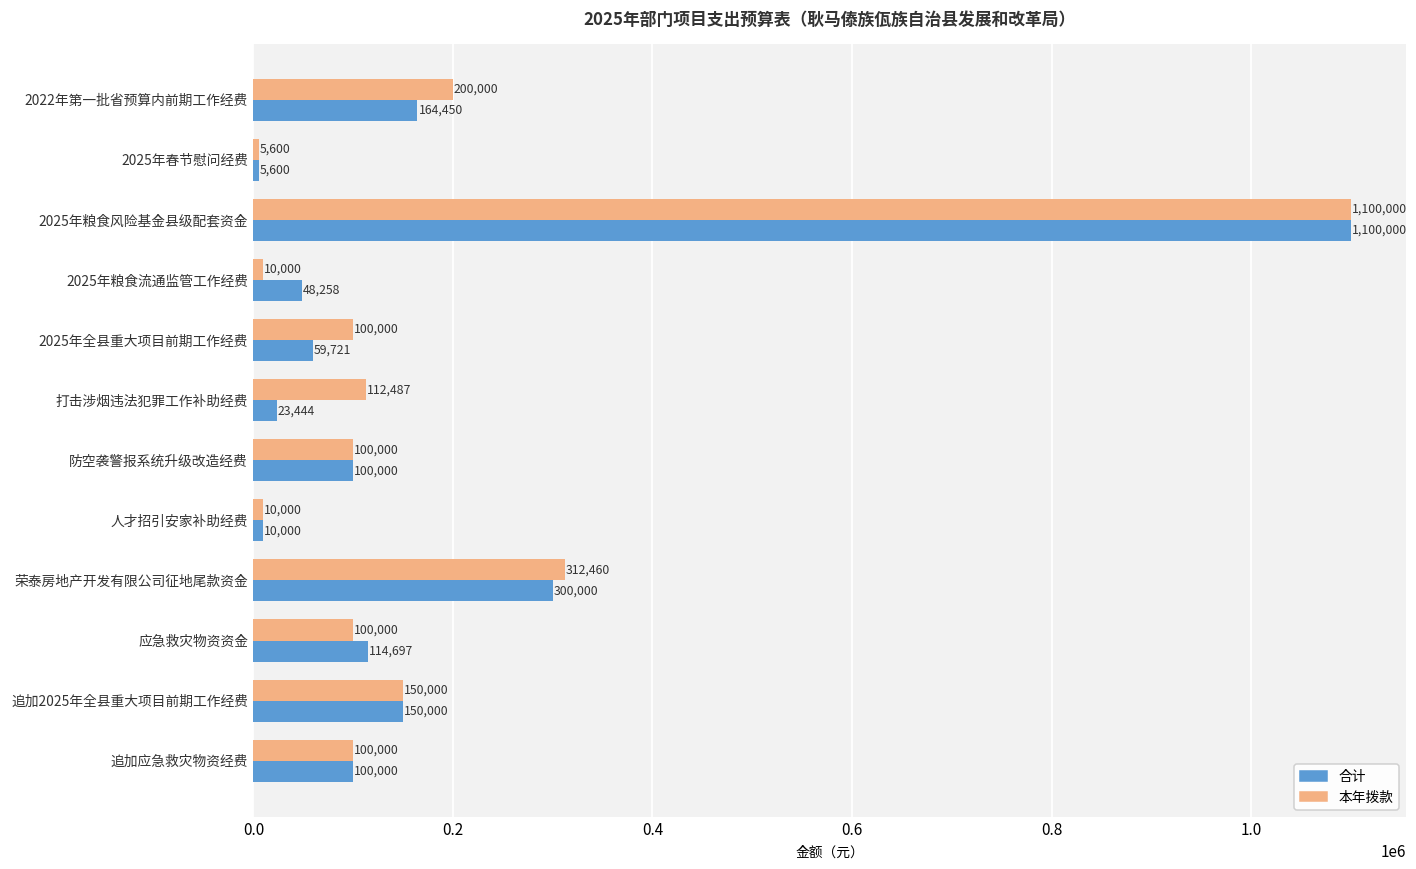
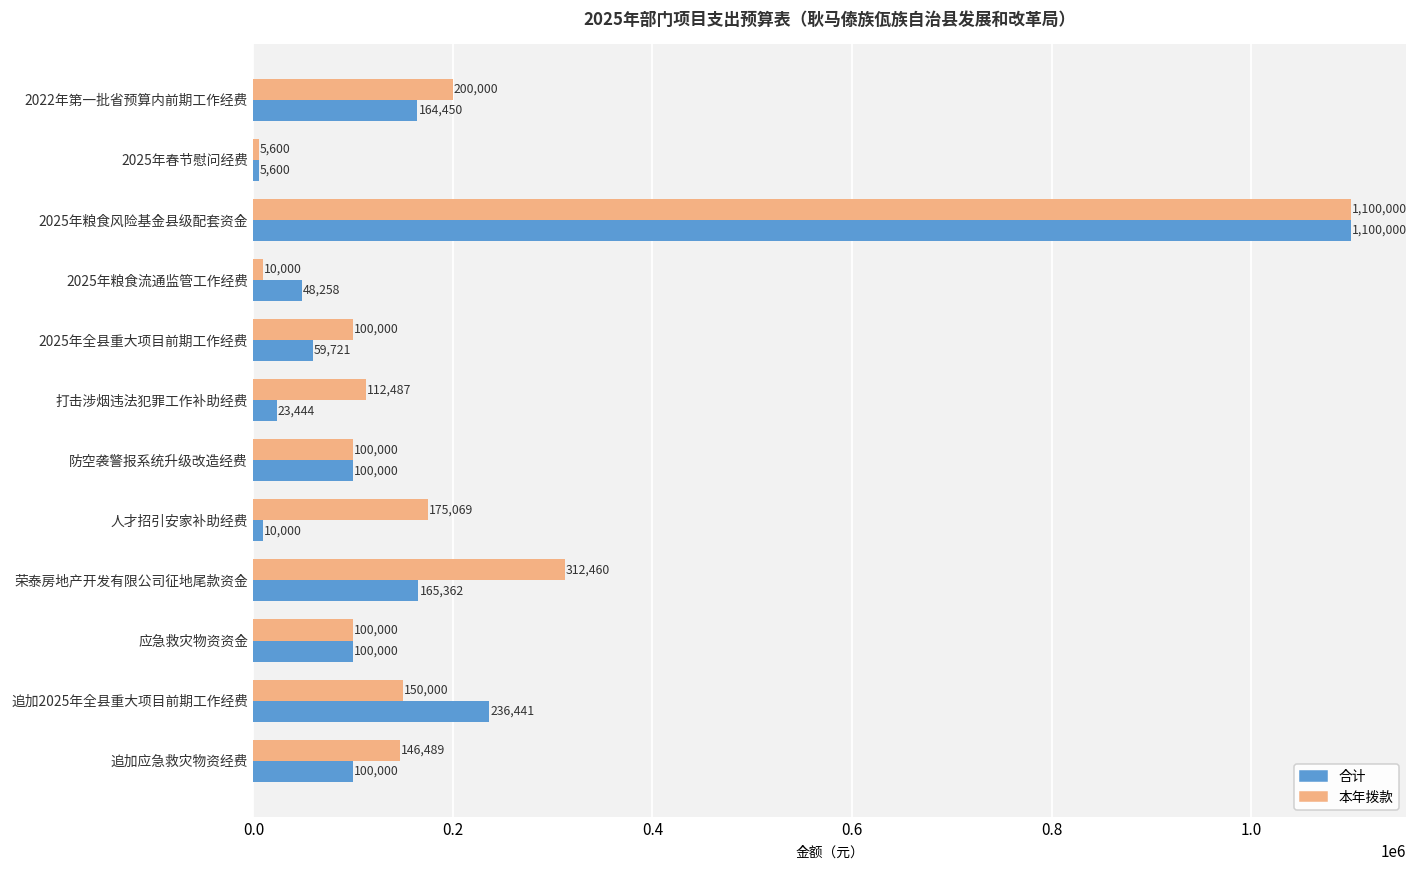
  {
    "合计": {
      "2022年第一批省预算内前期工作经费": "164,450",
      "2025年春节慰问经费": "5,600",
      "2025年粮食风险基金县级配套资金": "1,100,000",
      "2025年粮食流通监管工作经费": "48,258",
      "2025年全县重大项目前期工作经费": "59,721",
      "打击涉烟违法犯罪工作补助经费": "23,444",
      "防空袭警报系统升级改造经费": "100,000",
      "人才招引安家补助经费": "10,000",
-     "荣泰房地产开发有限公司征地尾款资金": "300,000",
-     "应急救灾物资资金": "114,697",
-     "追加2025年全县重大项目前期工作经费": "150,000",
+     "荣泰房地产开发有限公司征地尾款资金": "165,362",
+     "应急救灾物资资金": "100,000",
+     "追加2025年全县重大项目前期工作经费": "236,441",
      "追加应急救灾物资经费": "100,000"
    },
    "本年拨款": {
      "2022年第一批省预算内前期工作经费": "200,000",
      "2025年春节慰问经费": "5,600",
      "2025年粮食风险基金县级配套资金": "1,100,000",
      "2025年粮食流通监管工作经费": "10,000",
      "2025年全县重大项目前期工作经费": "100,000",
      "打击涉烟违法犯罪工作补助经费": "112,487",
      "防空袭警报系统升级改造经费": "100,000",
-     "人才招引安家补助经费": "10,000",
+     "人才招引安家补助经费": "175,069",
      "荣泰房地产开发有限公司征地尾款资金": "312,460",
      "应急救灾物资资金": "100,000",
      "追加2025年全县重大项目前期工作经费": "150,000",
-     "追加应急救灾物资经费": "100,000"
+     "追加应急救灾物资经费": "146,489"
    }
  }
